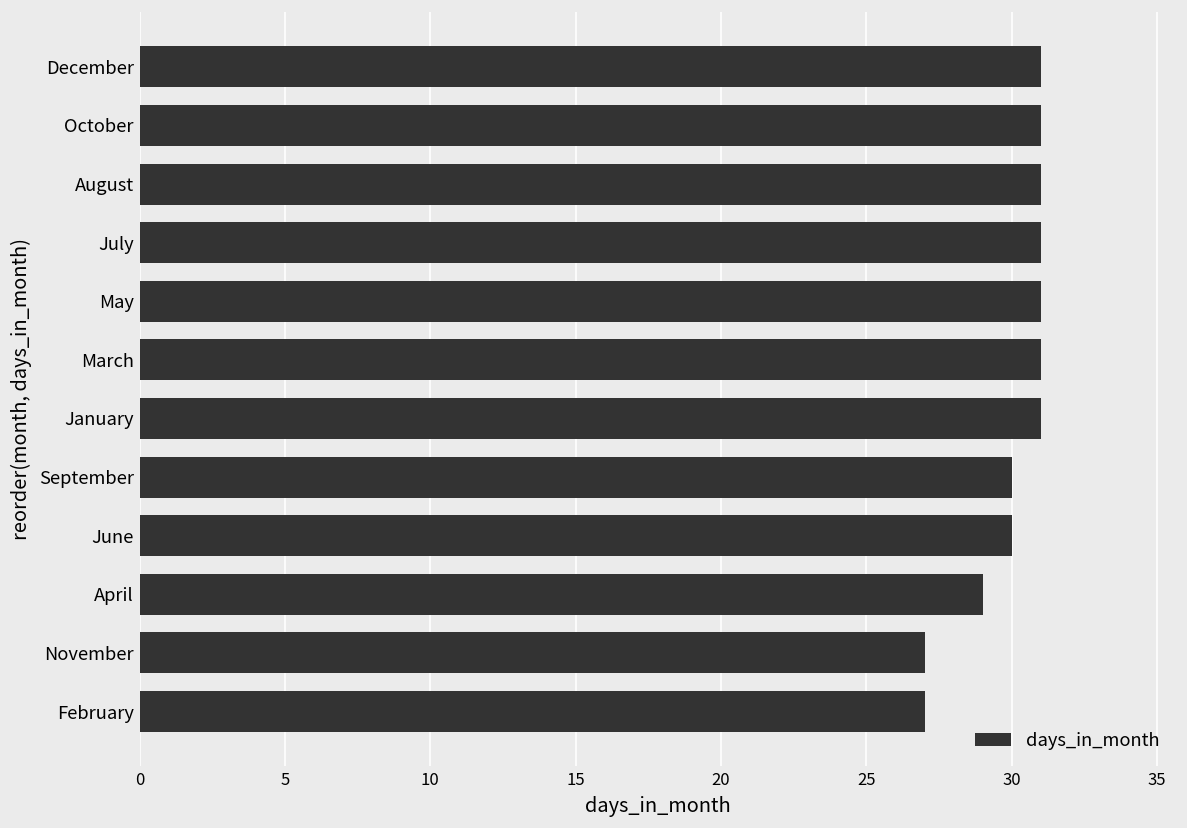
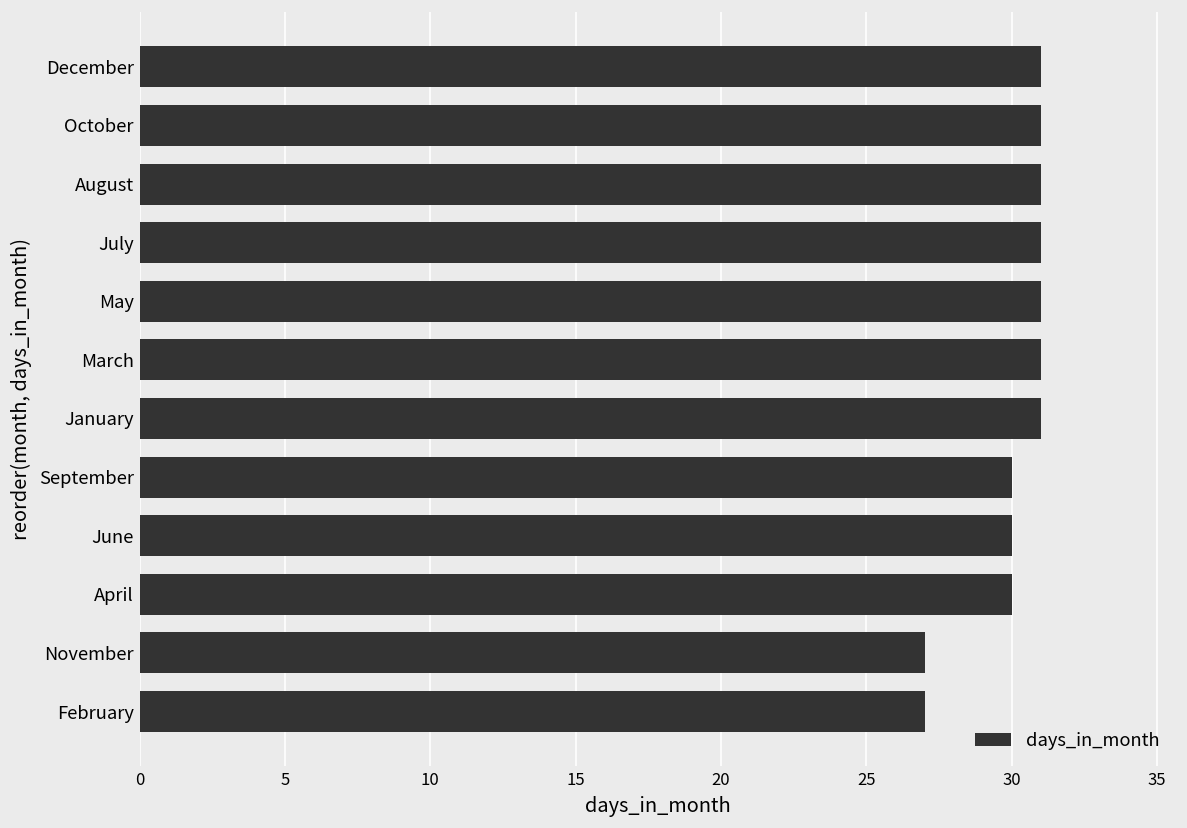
  {
    "December": 31,
    "October": 31,
    "August": 31,
    "July": 31,
    "May": 31,
    "March": 31,
    "January": 31,
    "September": 30,
    "June": 30,
-   "April": 29,
+   "April": 30,
    "November": 27,
    "February": 27
  }
